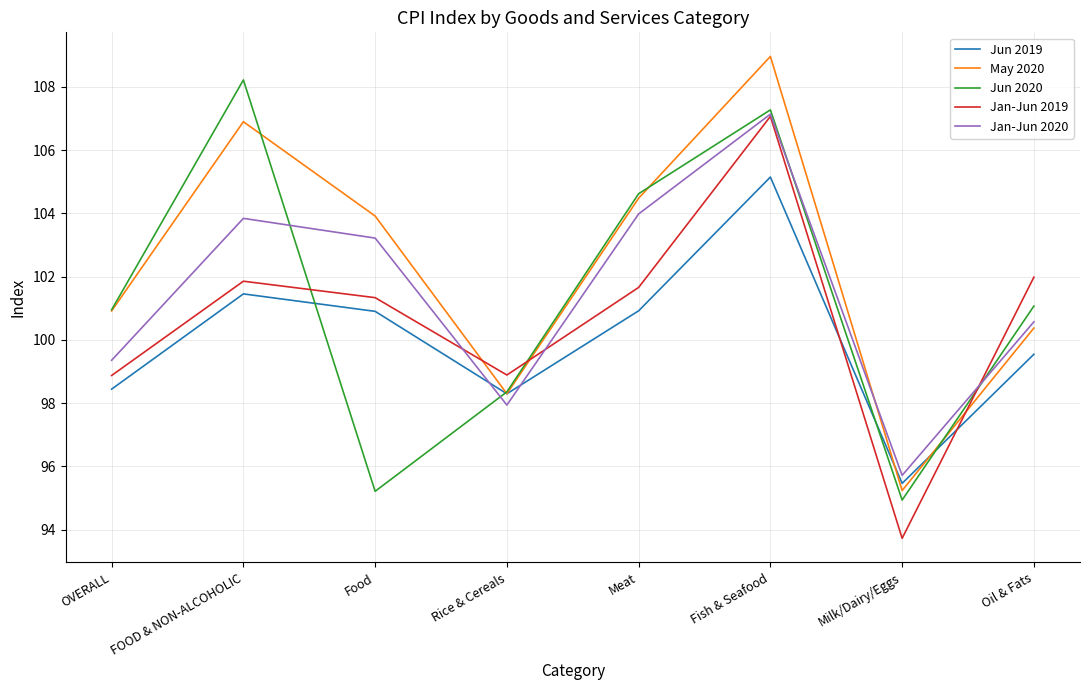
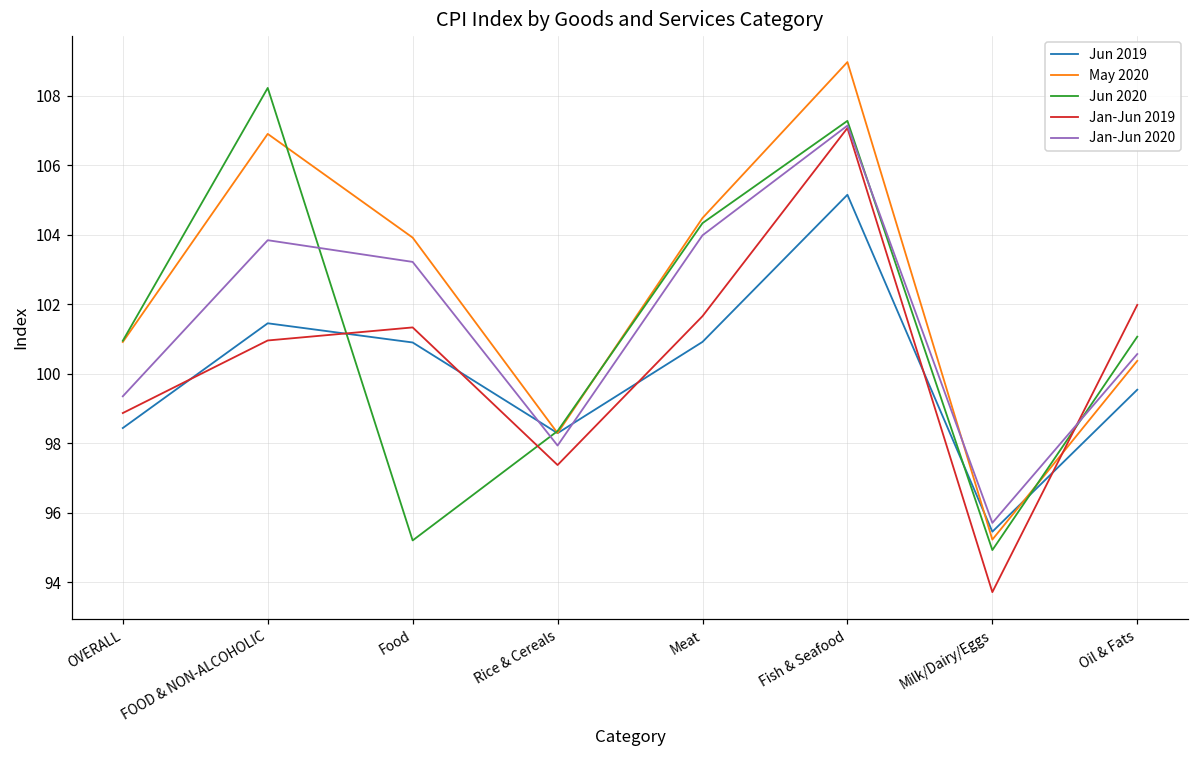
  {
    "Jun 2019": {
      "OVERALL": 98.4,
      "FOOD & NON-ALCOHOLIC": 101.5,
      "Food": 100.9,
      "Meat": 100.9,
      "Fish & Seafood": 105.1,
      "Milk/Dairy/Eggs": 95.5,
      "Oil & Fats": 99.5
    },
    "May 2020": {
      "FOOD & NON-ALCOHOLIC": 106.9,
      "Food": 103.9,
      "Meat": 104.5,
      "Fish & Seafood": 109.0,
      "Milk/Dairy/Eggs": 95.2,
      "Oil & Fats": 100.4
    },
    "Jun 2020": {
      "FOOD & NON-ALCOHOLIC": 108.2,
      "Food": 95.2,
-     "Meat": 104.6,
+     "Meat": 104.3,
      "Fish & Seafood": 107.3,
      "Milk/Dairy/Eggs": 94.9,
      "Oil & Fats": 101.1
    },
    "Jan-Jun 2019": {
      "OVERALL": 98.9,
-     "FOOD & NON-ALCOHOLIC": 101.9,
+     "FOOD & NON-ALCOHOLIC": 101.0,
      "Food": 101.3,
-     "Rice & Cereals": 98.9,
+     "Rice & Cereals": 97.4,
      "Meat": 101.7,
      "Milk/Dairy/Eggs": 93.7,
      "Oil & Fats": 102.0
    },
    "Jan-Jun 2020": {
      "OVERALL": 99.4,
      "FOOD & NON-ALCOHOLIC": 103.8,
      "Food": 103.2,
      "Rice & Cereals": 97.9,
      "Meat": 104.0,
      "Milk/Dairy/Eggs": 95.7,
      "Oil & Fats": 100.6
    }
  }
